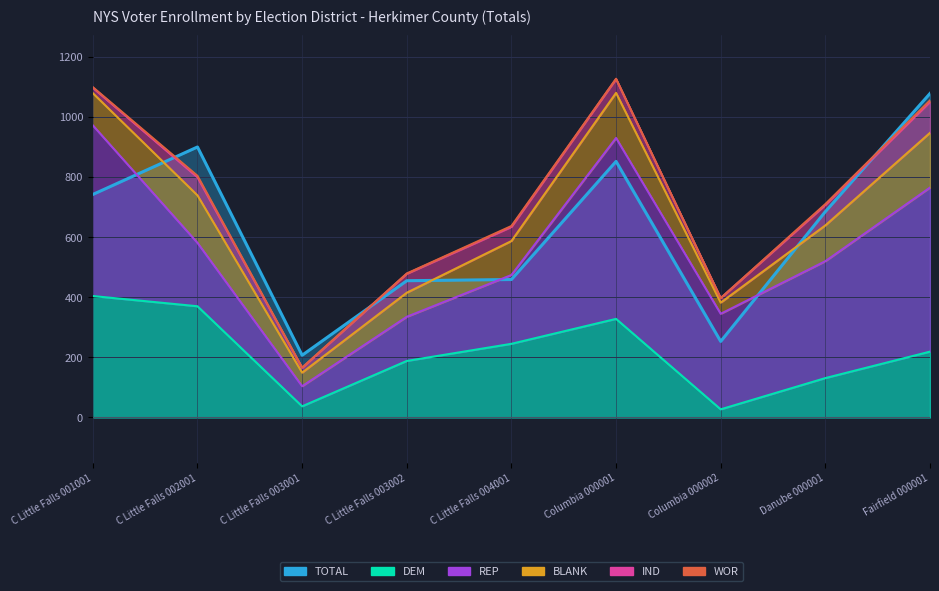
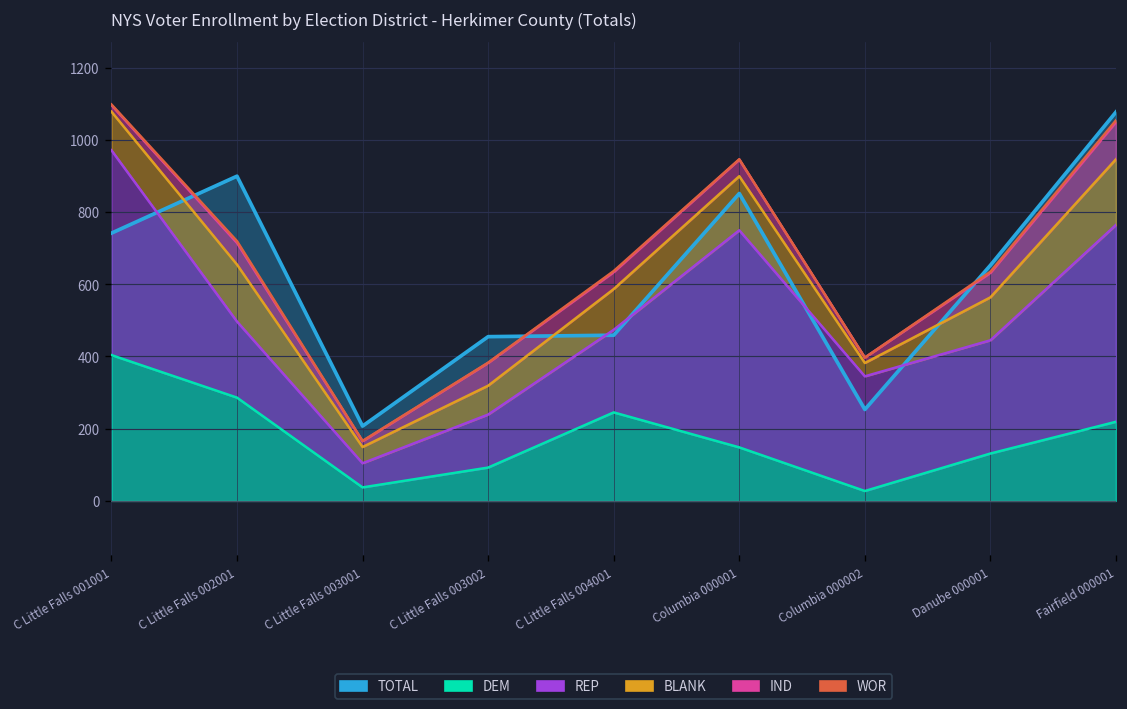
  {
    "TOTAL": {
      "C Little Falls 001001": 740,
      "C Little Falls 002001": 900,
      "C Little Falls 003001": 210,
      "C Little Falls 003002": 460,
      "C Little Falls 004001": 460,
      "Columbia 000001": 850,
      "Columbia 000002": 250,
-     "Danube 000001": 690,
+     "Danube 000001": 650,
      "Fairfield 000001": 1080
    },
    "DEM": {
      "C Little Falls 001001": 400,
-     "C Little Falls 002001": 370,
+     "C Little Falls 002001": 290,
      "C Little Falls 003001": 40,
-     "C Little Falls 003002": 190,
+     "C Little Falls 003002": 90,
      "C Little Falls 004001": 250,
-     "Columbia 000001": 330,
+     "Columbia 000001": 150,
      "Columbia 000002": 30,
      "Danube 000001": 130,
      "Fairfield 000001": 220
    },
    "REP": {
      "C Little Falls 001001": 570,
      "C Little Falls 002001": 210,
      "C Little Falls 003001": 70,
      "C Little Falls 003002": 150,
      "C Little Falls 004001": 230,
      "Columbia 000001": 600,
      "Columbia 000002": 320,
-     "Danube 000001": 390,
+     "Danube 000001": 310,
      "Fairfield 000001": 550
    }
  }
